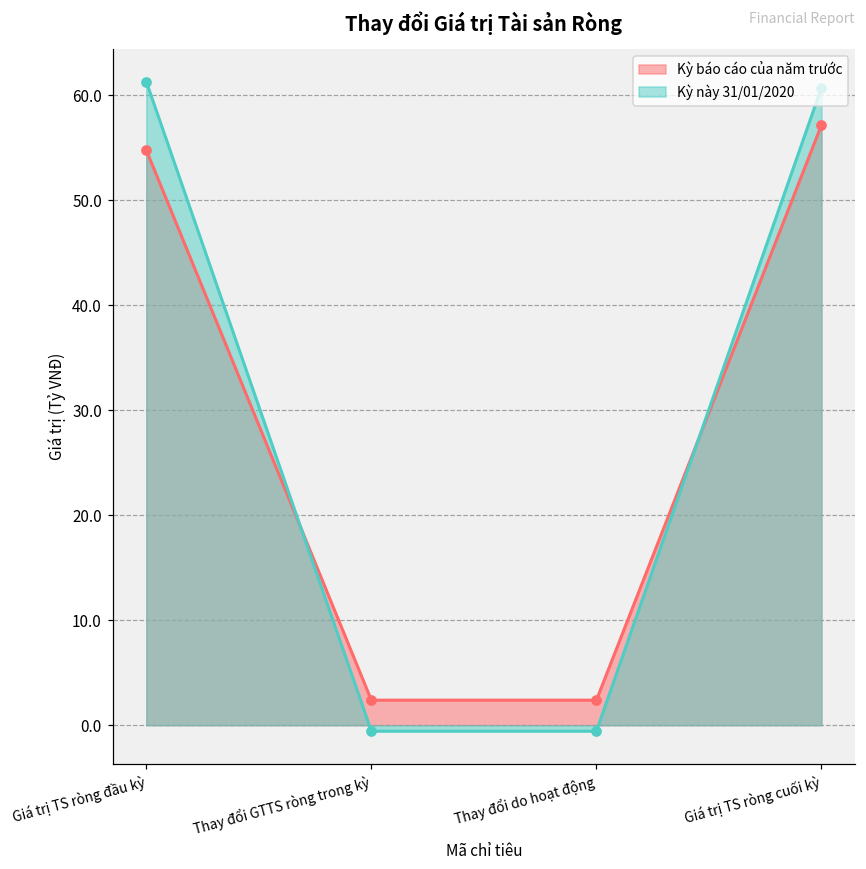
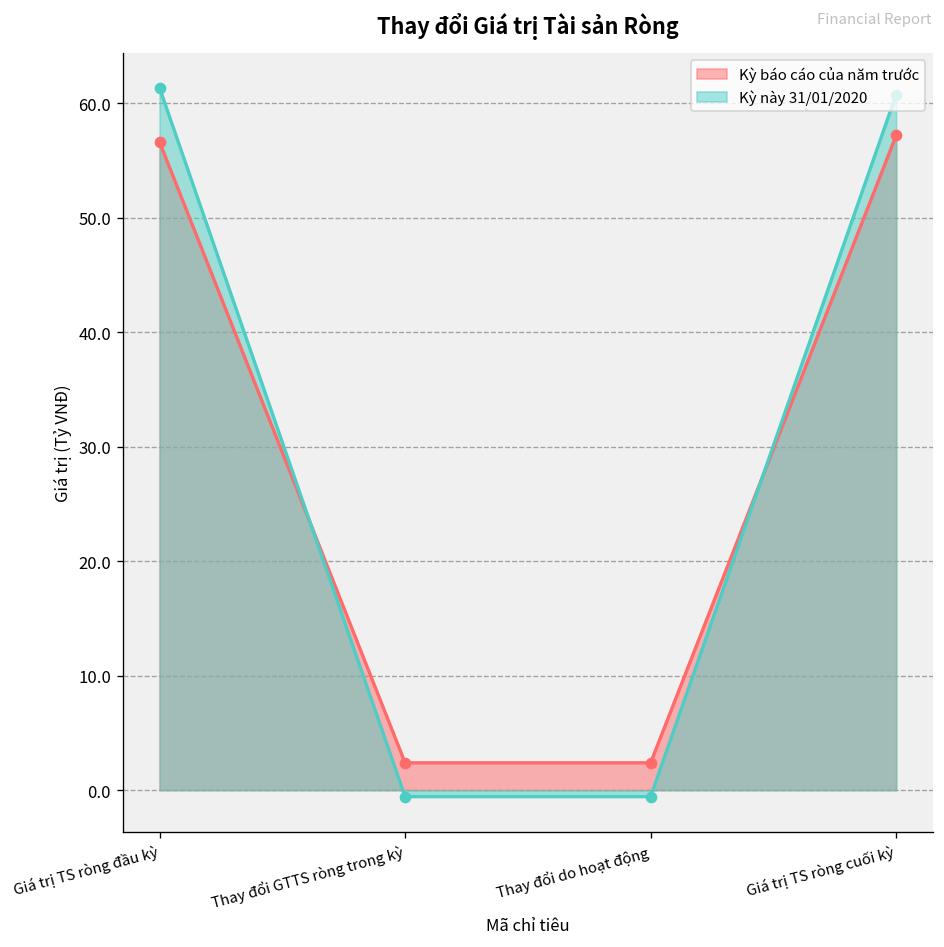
  {
    "Kỳ báo cáo của năm trước": {
-     "Giá trị TS ròng đầu kỳ": 55,
+     "Giá trị TS ròng đầu kỳ": 57,
      "Thay đổi GTTS ròng trong kỳ": 2,
      "Thay đổi do hoạt động": 2,
      "Giá trị TS ròng cuối kỳ": 57
    }
  }
